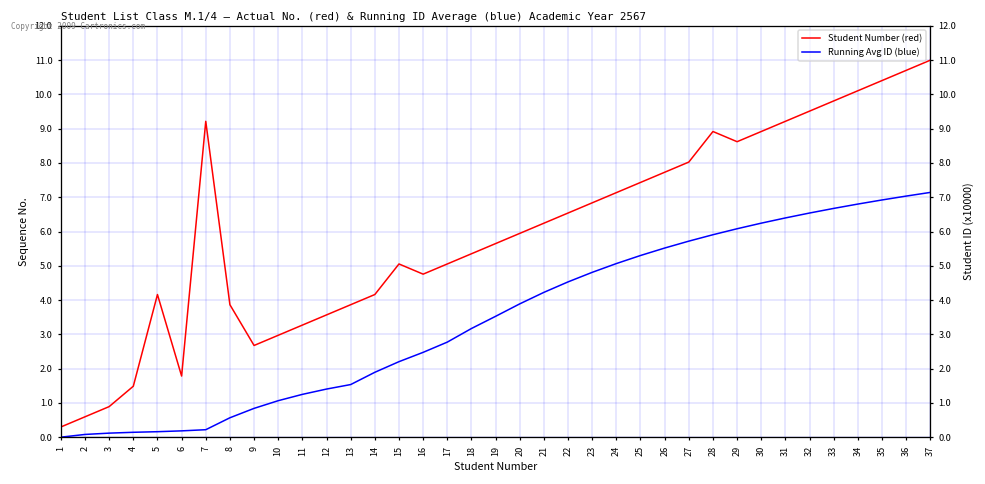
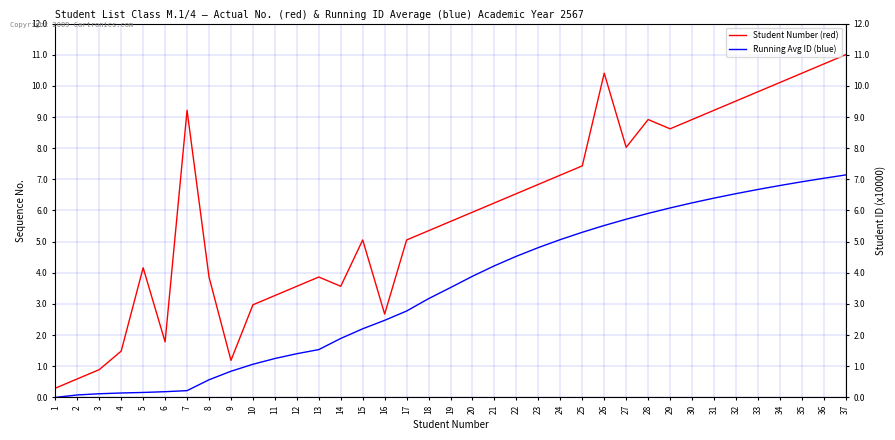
  {
    "Student Number (red)": {
      "1": 0.3,
      "2": 0.6,
      "3": 0.9,
      "4": 1.5,
      "5": 4.2,
      "6": 1.8,
      "7": 9.2,
      "8": 3.9,
-     "9": 2.7,
+     "9": 1.2,
      "10": 3.0,
      "11": 3.3,
      "12": 3.6,
      "13": 3.9,
-     "14": 4.2,
+     "14": 3.6,
      "15": 5.1,
-     "16": 4.8,
+     "16": 2.7,
      "17": 5.1,
      "18": 5.4,
      "19": 5.6,
      "20": 5.9,
      "21": 6.2,
      "22": 6.5,
      "23": 6.8,
      "24": 7.1,
      "25": 7.4,
-     "26": 7.7,
+     "26": 10.4,
      "27": 8.0,
      "28": 8.9,
      "29": 8.6,
      "30": 8.9,
      "31": 9.2,
      "32": 9.5,
      "33": 9.8,
      "34": 10.1,
      "35": 10.4,
      "36": 10.7,
      "37": 11.0
    },
    "Running Avg ID (blue)": {
      "1": 0.0,
      "2": 0.1,
      "3": 0.1,
      "4": 0.1,
      "5": 0.2,
      "6": 0.2,
      "7": 0.2,
      "8": 0.6,
      "9": 0.8,
      "10": 1.1,
      "11": 1.2,
      "12": 1.4,
      "13": 1.5,
      "14": 1.9,
      "15": 2.2,
      "16": 2.5,
      "17": 2.8,
      "18": 3.2,
      "19": 3.5,
      "20": 3.9,
      "21": 4.2,
      "22": 4.5,
      "23": 4.8,
      "24": 5.1,
      "25": 5.3,
      "26": 5.5,
      "27": 5.7,
      "28": 5.9,
      "29": 6.1,
      "30": 6.2,
      "31": 6.4,
      "32": 6.5,
      "33": 6.7,
      "34": 6.8,
      "35": 6.9,
      "36": 7.0,
      "37": 7.1
    }
  }
